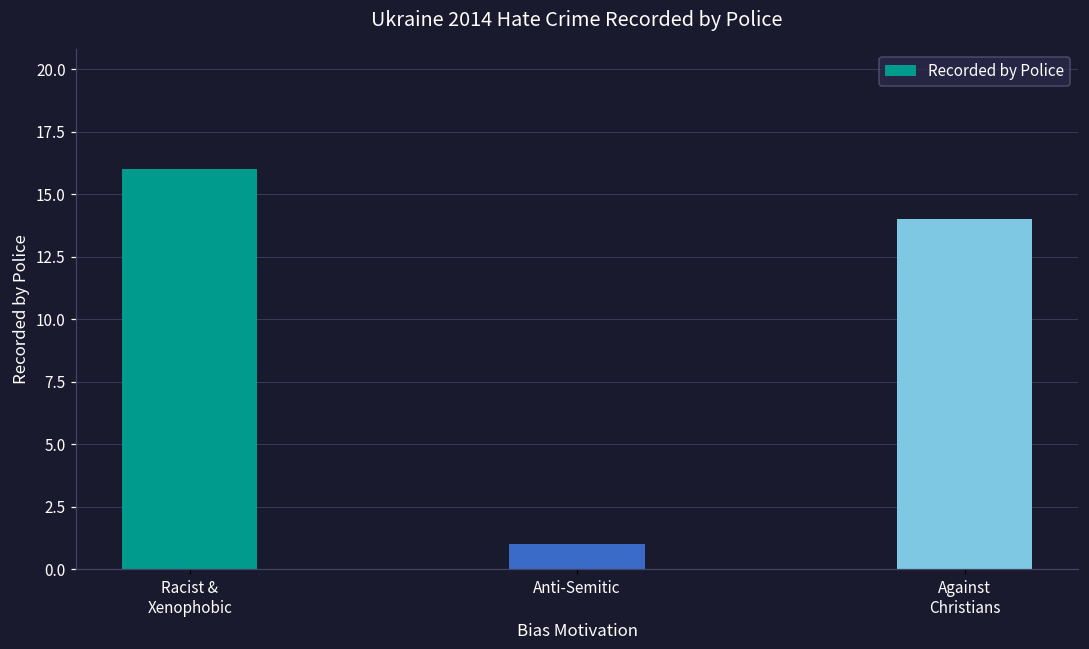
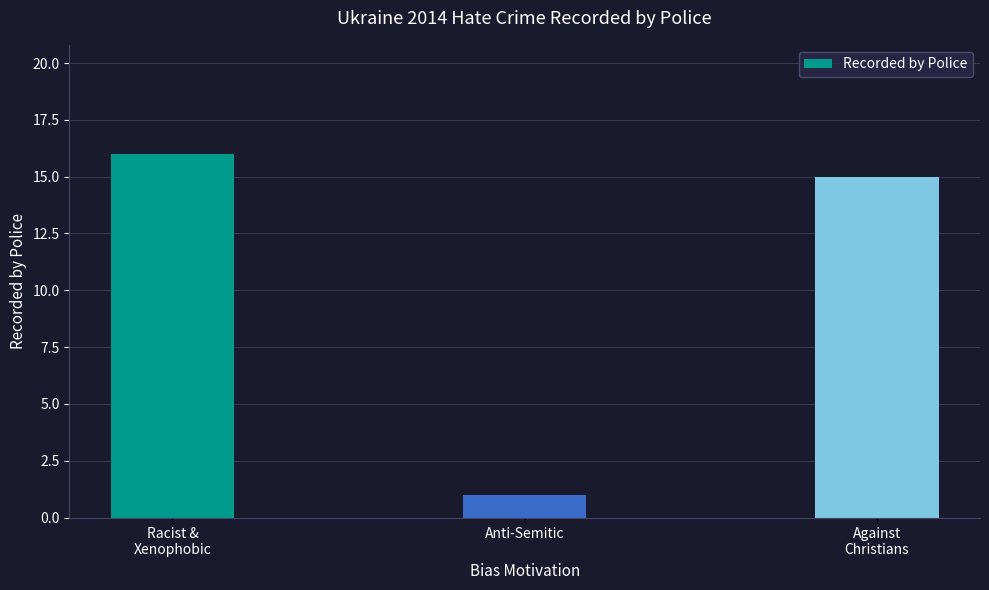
  {
    "Racist & Xenophobic": 16,
    "Anti-Semitic": 1,
-   "Against Christians": 14
+   "Against Christians": 15
  }
